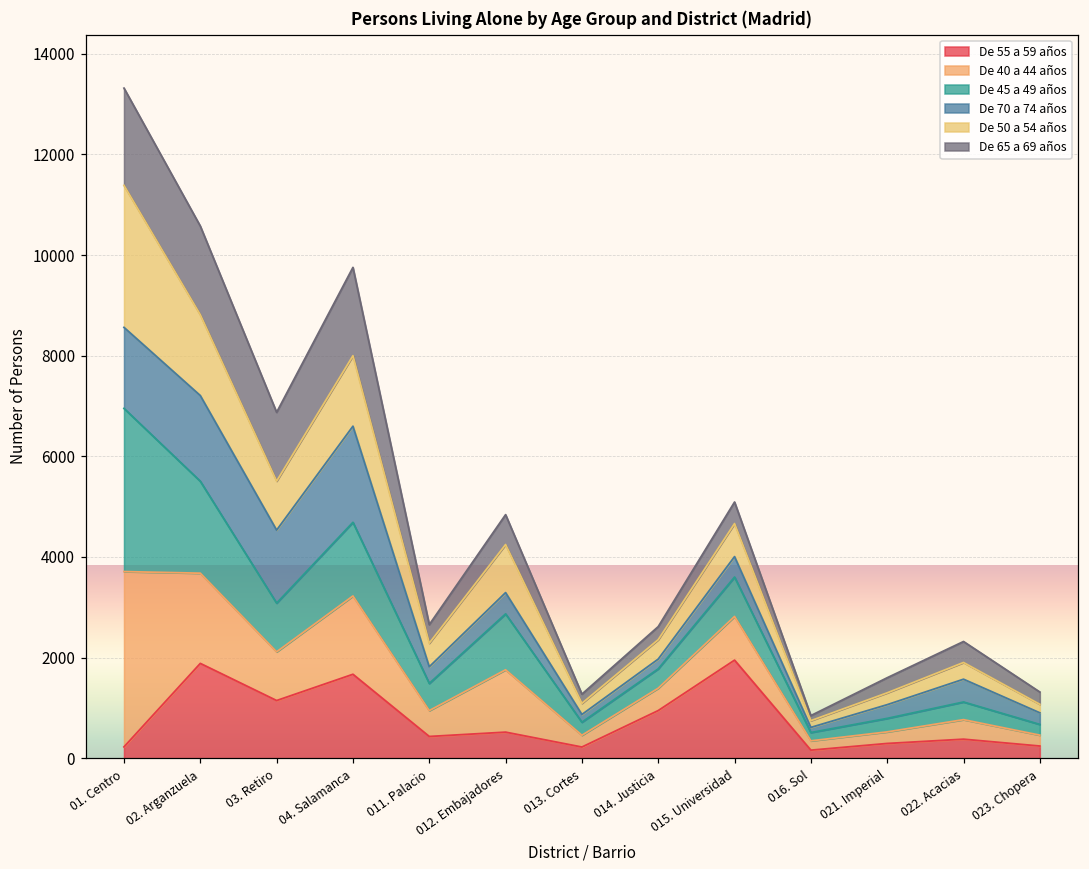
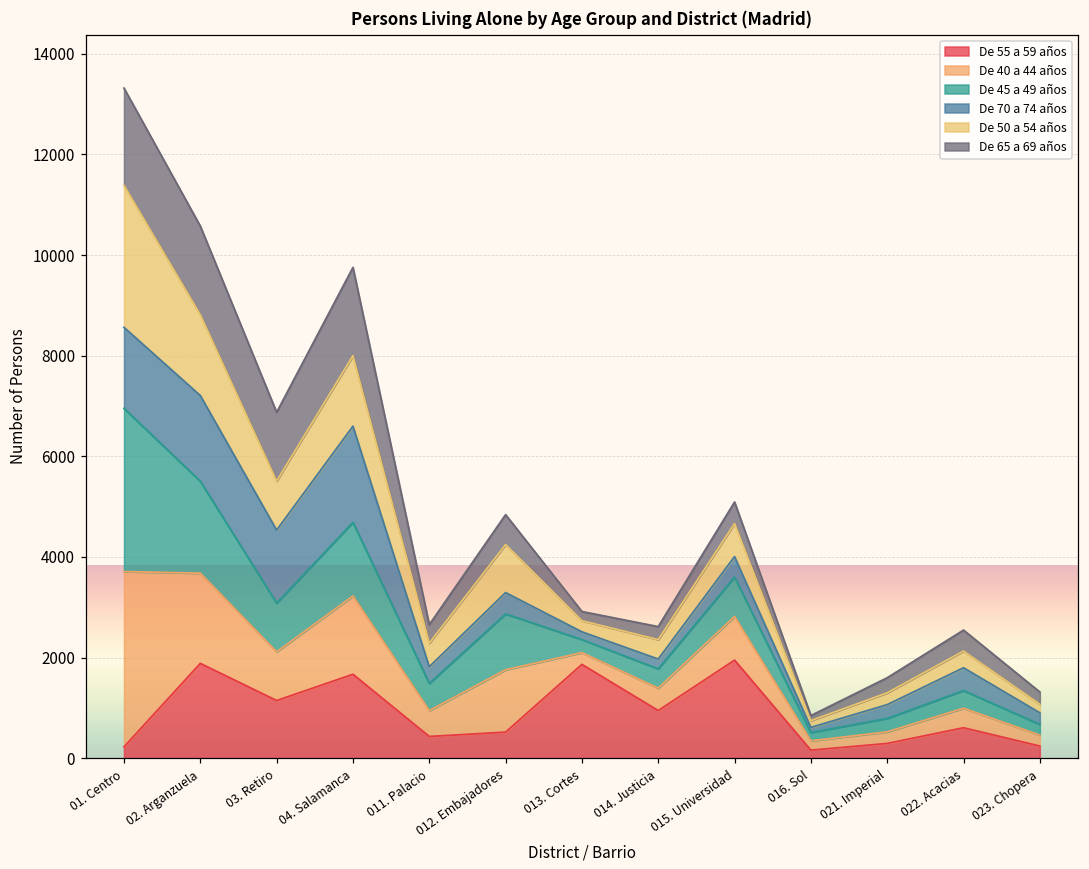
  {
    "De 55 a 59 años": {
      "01. Centro": 200,
      "02. Arganzuela": 1900,
      "03. Retiro": 1100,
      "04. Salamanca": 1700,
      "011. Palacio": 400,
      "012. Embajadores": 500,
-     "013. Cortes": 200,
+     "013. Cortes": 1900,
      "014. Justicia": 900,
      "015. Universidad": 2000,
      "016. Sol": 200,
      "021. Imperial": 300,
-     "022. Acacias": 400,
+     "022. Acacias": 600,
      "023. Chopera": 200
    }
  }
